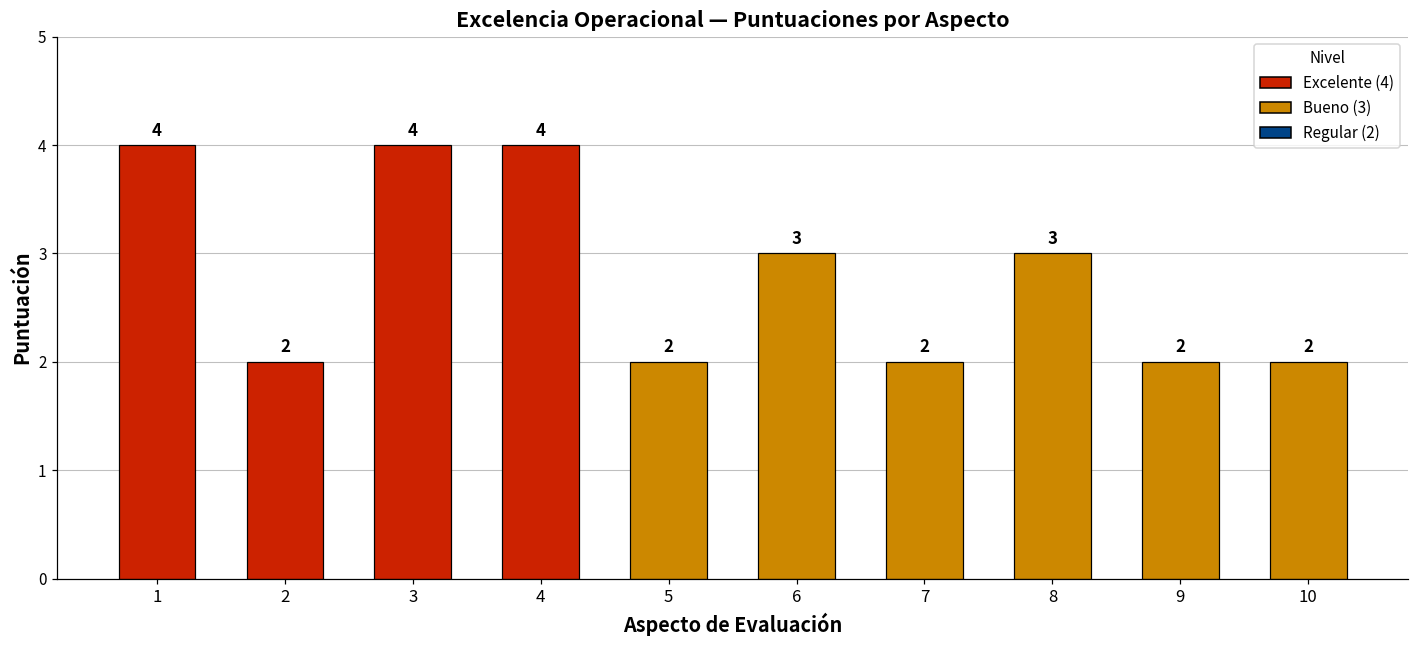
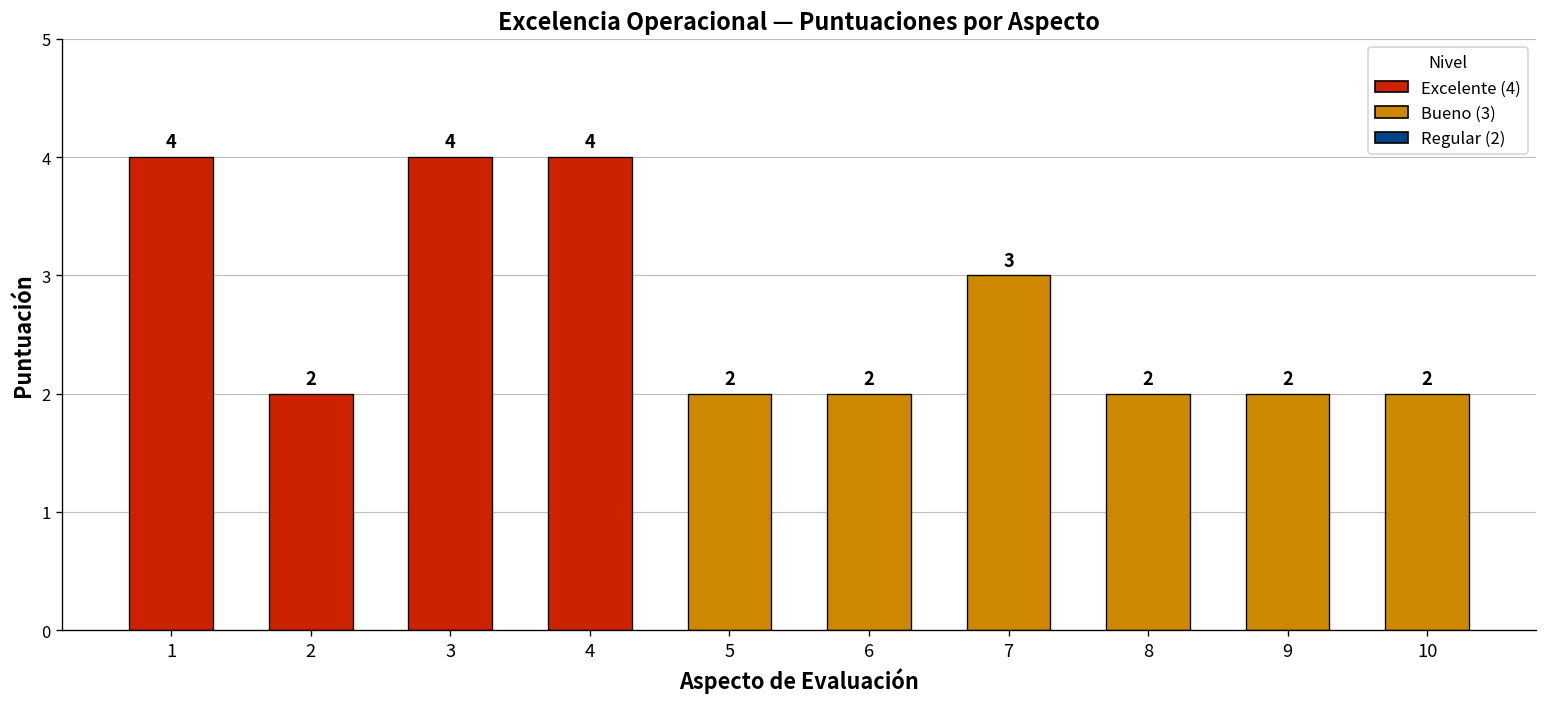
  {
    "1": 4,
    "2": 2,
    "3": 4,
    "4": 4,
    "5": 2,
-   "6": 3,
-   "7": 2,
-   "8": 3,
+   "6": 2,
+   "7": 3,
+   "8": 2,
    "9": 2,
    "10": 2
  }
